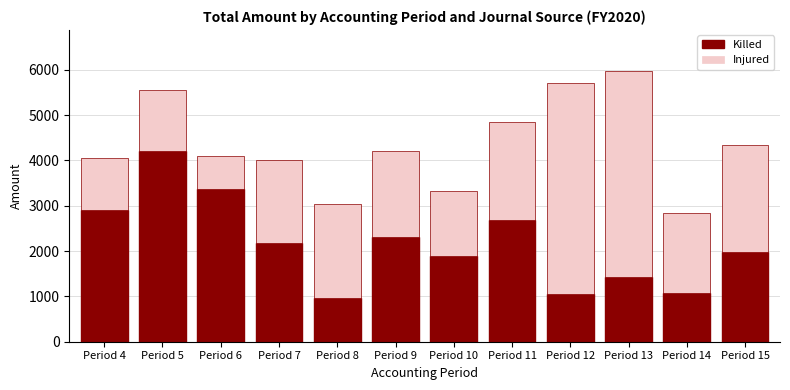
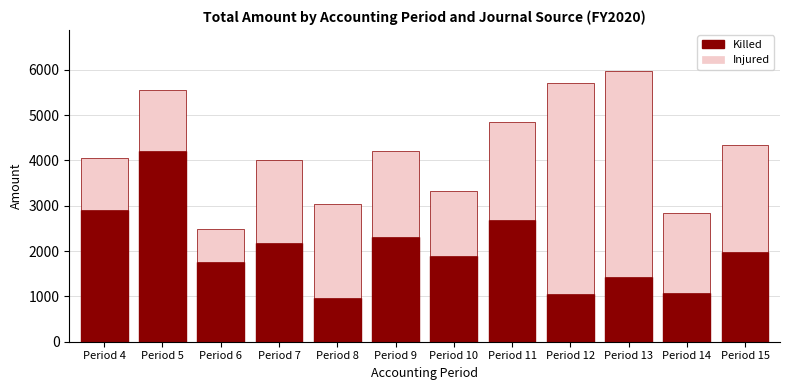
  {
    "Killed": {
      "Period 4": 2900,
      "Period 5": 4200,
-     "Period 6": 3400,
+     "Period 6": 1800,
      "Period 7": 2200,
      "Period 8": 1000,
      "Period 9": 2300,
      "Period 10": 1900,
      "Period 11": 2700,
      "Period 12": 1000,
      "Period 13": 1400,
      "Period 14": 1100,
      "Period 15": 2000
    },
    "Injured": {
      "Period 4": 1200,
      "Period 5": 1300,
      "Period 6": 700,
      "Period 7": 1800,
      "Period 8": 2100,
      "Period 9": 1900,
      "Period 10": 1400,
      "Period 11": 2200,
      "Period 12": 4700,
      "Period 13": 4600,
      "Period 14": 1800,
      "Period 15": 2400
    }
  }
